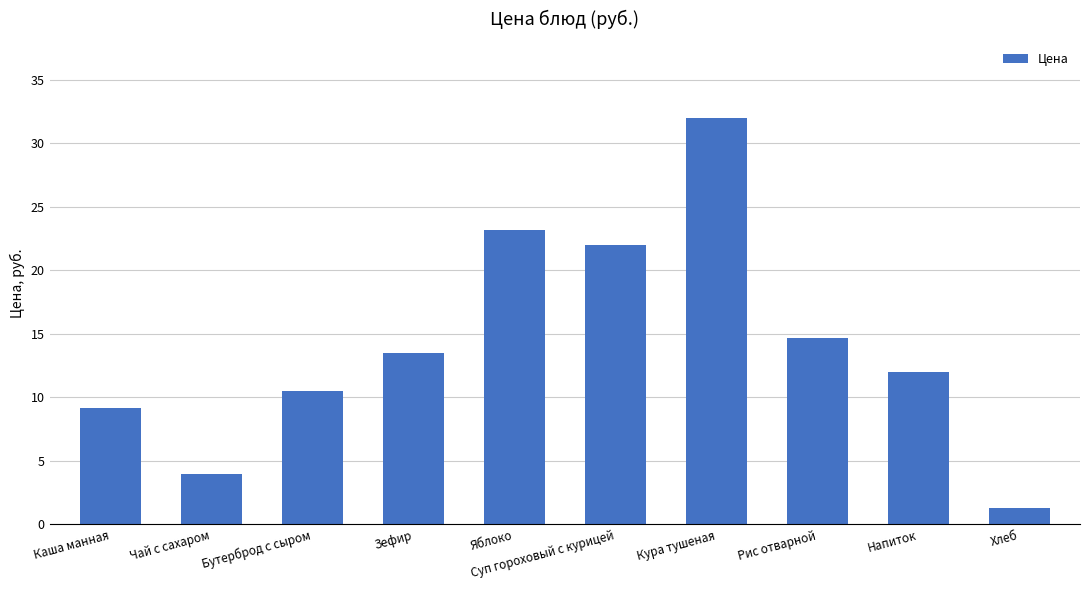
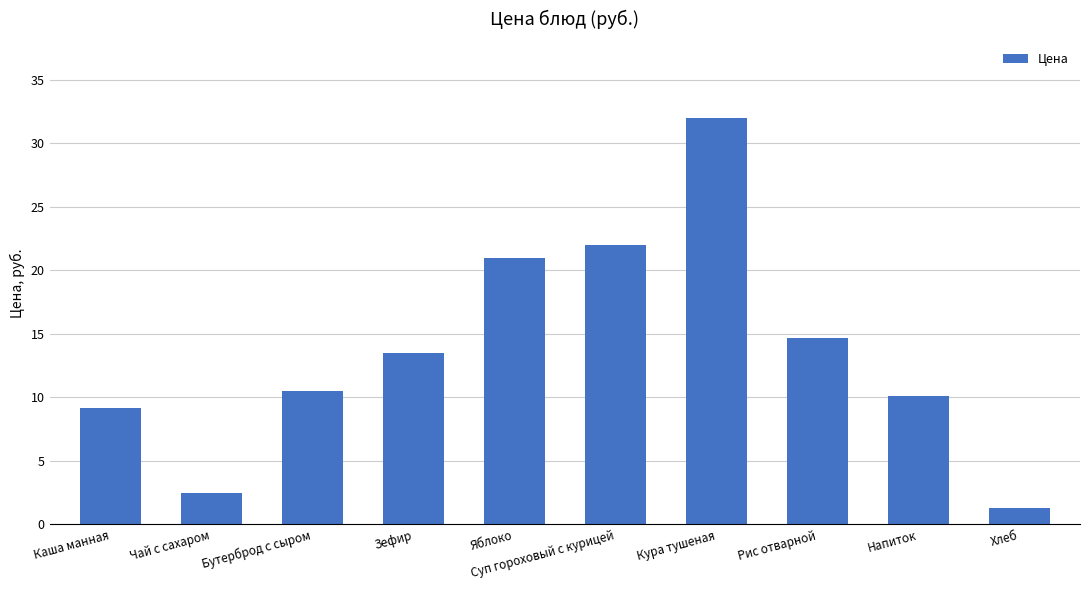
  {
    "Каша манная": 9.2,
-   "Чай с сахаром": 4.0,
+   "Чай с сахаром": 2.5,
    "Бутерброд с сыром": 10.5,
    "Зефир": 13.5,
-   "Яблоко": 23.2,
+   "Яблоко": 21.0,
    "Суп гороховый с курицей": 22.0,
    "Кура тушеная": 32.0,
    "Рис отварной": 14.7,
-   "Напиток": 12.0,
+   "Напиток": 10.1,
    "Хлеб": 1.3
  }
